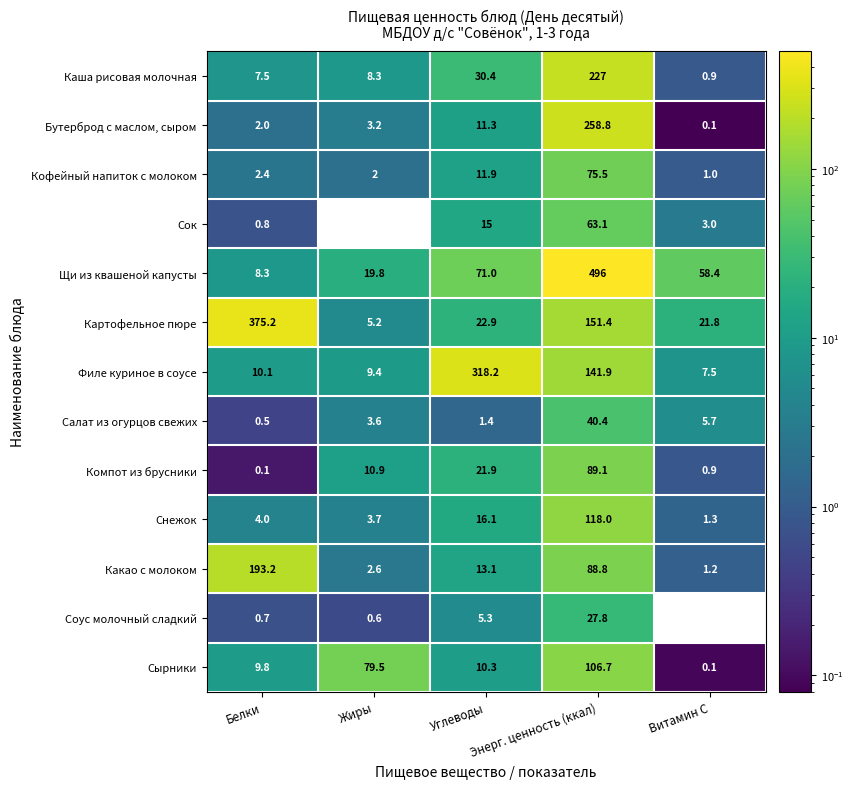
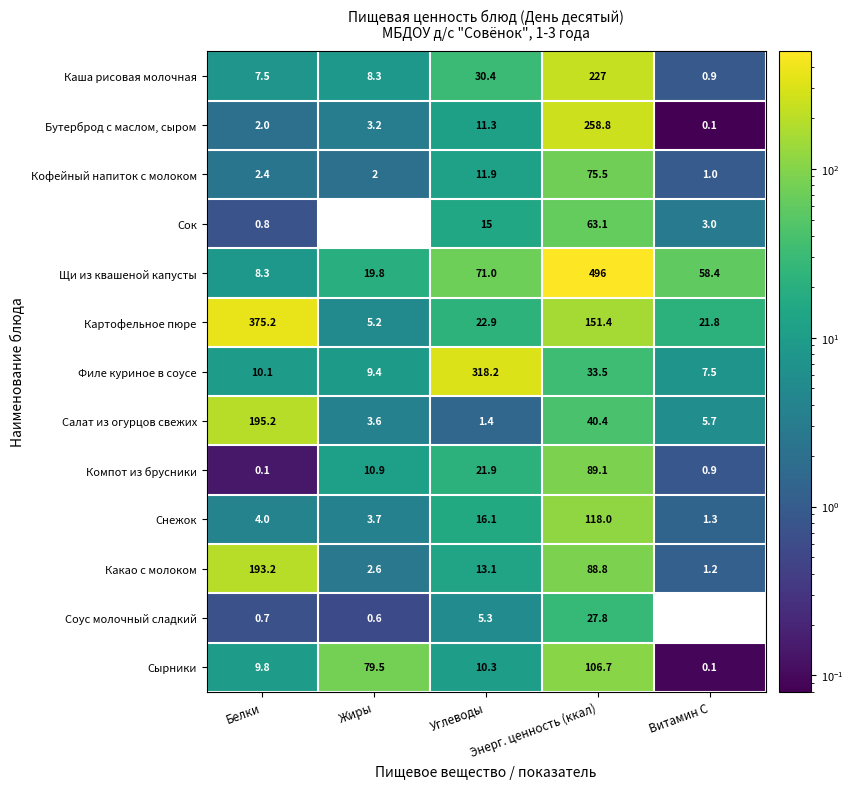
  {
    "Каша рисовая молочная": {
      "Белки": 7.5,
      "Жиры": 8.3,
      "Углеводы": 30.4,
      "Энерг. ценность (ккал)": 227,
      "Витамин С": 0.9
    },
    "Бутерброд с маслом, сыром": {
      "Белки": 2.0,
      "Жиры": 3.2,
      "Углеводы": 11.3,
      "Энерг. ценность (ккал)": 258.8,
      "Витамин С": 0.1
    },
    "Кофейный напиток с молоком": {
      "Белки": 2.4,
      "Жиры": 2,
      "Углеводы": 11.9,
      "Энерг. ценность (ккал)": 75.5,
      "Витамин С": 1.0
    },
    "Сок": {
      "Белки": 0.8,
      "Углеводы": 15,
      "Энерг. ценность (ккал)": 63.1,
      "Витамин С": 3.0
    },
    "Щи из квашеной капусты": {
      "Белки": 8.3,
      "Жиры": 19.8,
      "Углеводы": 71.0,
      "Энерг. ценность (ккал)": 496,
      "Витамин С": 58.4
    },
    "Картофельное пюре": {
      "Белки": 375.2,
      "Жиры": 5.2,
      "Углеводы": 22.9,
      "Энерг. ценность (ккал)": 151.4,
      "Витамин С": 21.8
    },
    "Филе куриное в соусе": {
      "Белки": 10.1,
      "Жиры": 9.4,
      "Углеводы": 318.2,
-     "Энерг. ценность (ккал)": 141.9,
+     "Энерг. ценность (ккал)": 33.5,
      "Витамин С": 7.5
    },
    "Салат из огурцов свежих": {
-     "Белки": 0.5,
+     "Белки": 195.2,
      "Жиры": 3.6,
      "Углеводы": 1.4,
      "Энерг. ценность (ккал)": 40.4,
      "Витамин С": 5.7
    },
    "Компот из брусники": {
      "Белки": 0.1,
      "Жиры": 10.9,
      "Углеводы": 21.9,
      "Энерг. ценность (ккал)": 89.1,
      "Витамин С": 0.9
    },
    "Снежок": {
      "Белки": 4.0,
      "Жиры": 3.7,
      "Углеводы": 16.1,
      "Энерг. ценность (ккал)": 118.0,
      "Витамин С": 1.3
    },
    "Какао с молоком": {
      "Белки": 193.2,
      "Жиры": 2.6,
      "Углеводы": 13.1,
      "Энерг. ценность (ккал)": 88.8,
      "Витамин С": 1.2
    },
    "Соус молочный сладкий": {
      "Белки": 0.7,
      "Жиры": 0.6,
      "Углеводы": 5.3,
      "Энерг. ценность (ккал)": 27.8
    },
    "Сырники": {
      "Белки": 9.8,
      "Жиры": 79.5,
      "Углеводы": 10.3,
      "Энерг. ценность (ккал)": 106.7,
      "Витамин С": 0.1
    }
  }
